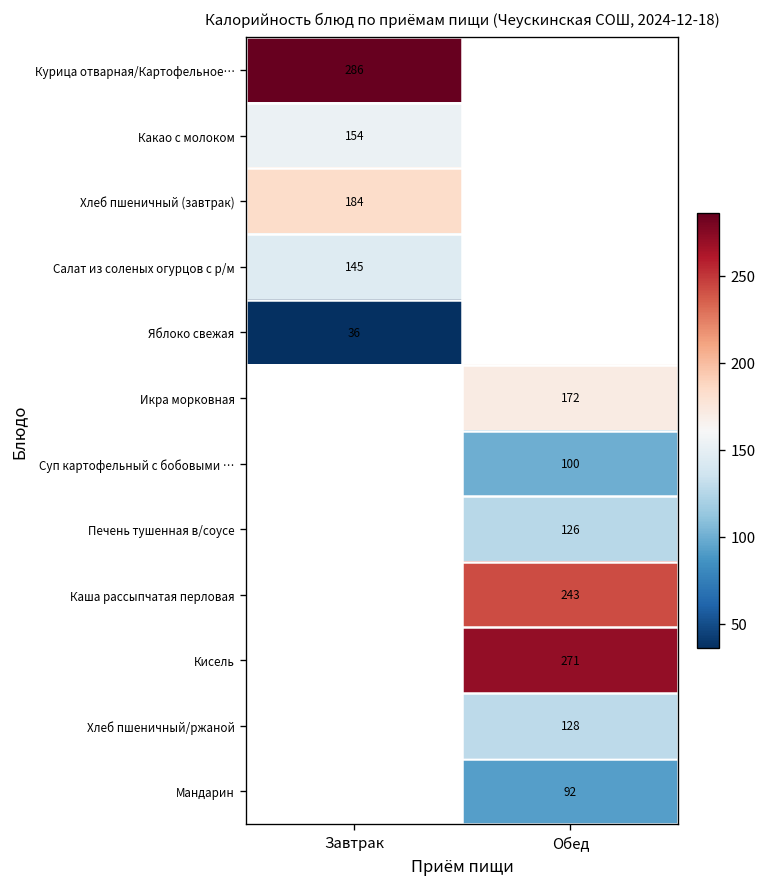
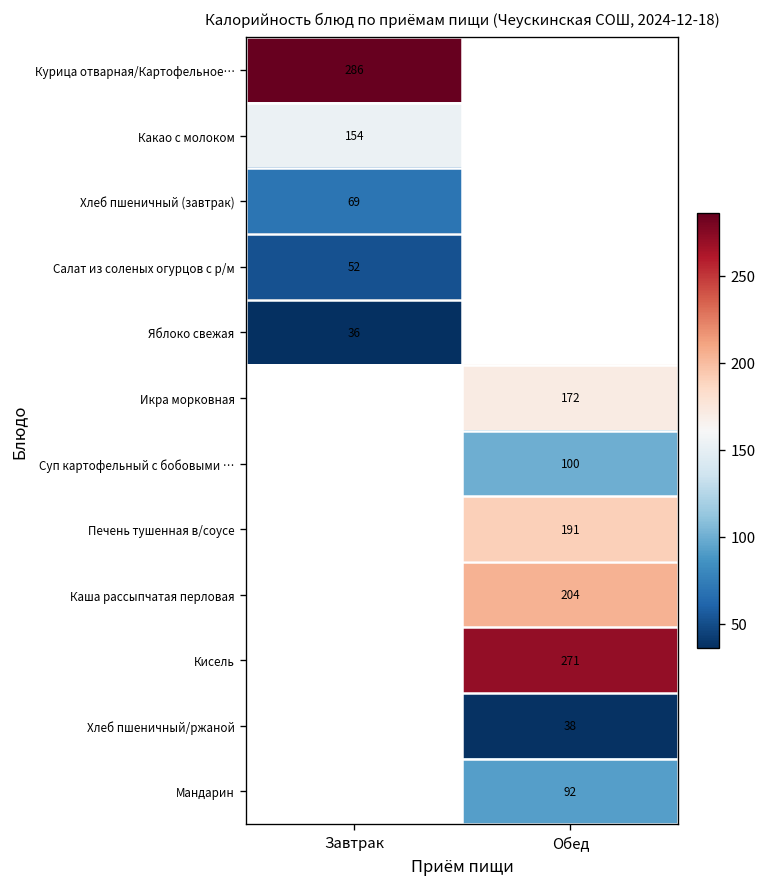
  {
    "Курица отварная/Картофельное…": {
      "Завтрак": 286
    },
    "Какао с молоком": {
      "Завтрак": 154
    },
    "Хлеб пшеничный (завтрак)": {
-     "Завтрак": 184
+     "Завтрак": 69
    },
    "Салат из соленых огурцов с р/м": {
-     "Завтрак": 145
+     "Завтрак": 52
    },
    "Яблоко свежая": {
      "Завтрак": 36
    },
    "Икра морковная": {
      "Обед": 172
    },
    "Суп картофельный с бобовыми …": {
      "Обед": 100
    },
    "Печень тушенная в/соусе": {
-     "Обед": 126
+     "Обед": 191
    },
    "Каша рассыпчатая перловая": {
-     "Обед": 243
+     "Обед": 204
    },
    "Кисель": {
      "Обед": 271
    },
    "Хлеб пшеничный/ржаной": {
-     "Обед": 128
+     "Обед": 38
    },
    "Мандарин": {
      "Обед": 92
    }
  }
